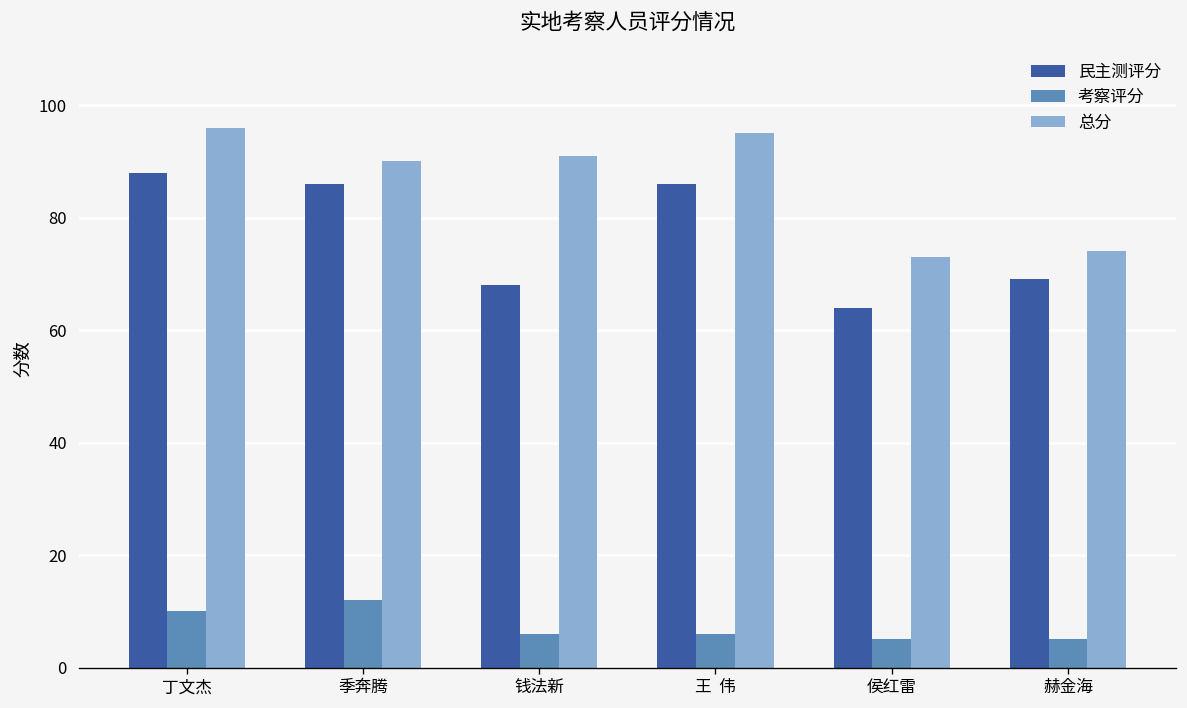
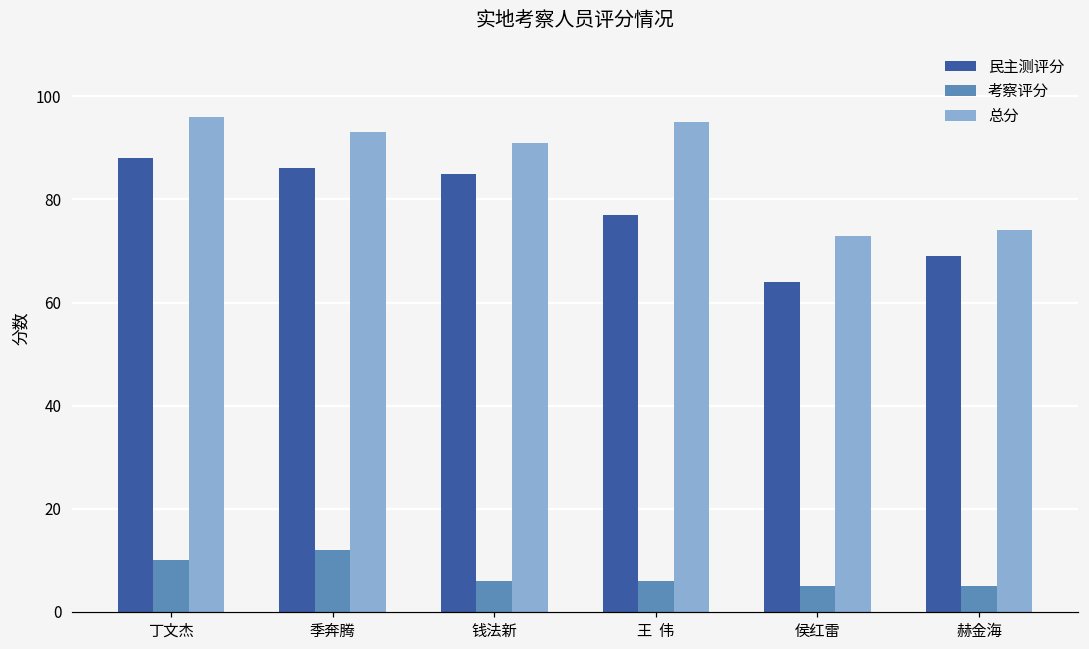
  {
    "民主测评分": {
      "丁文杰": 88,
      "季奔腾": 86,
-     "钱法新": 68,
-     "王 伟": 86,
+     "钱法新": 85,
+     "王 伟": 77,
      "侯红雷": 64,
      "赫金海": 69
    },
    "考察评分": {
      "丁文杰": 10,
      "季奔腾": 12,
      "钱法新": 6,
      "王 伟": 6,
      "侯红雷": 5,
      "赫金海": 5
    },
    "总分": {
      "丁文杰": 96,
-     "季奔腾": 90,
+     "季奔腾": 93,
      "钱法新": 91,
      "王 伟": 95,
      "侯红雷": 73,
      "赫金海": 74
    }
  }
